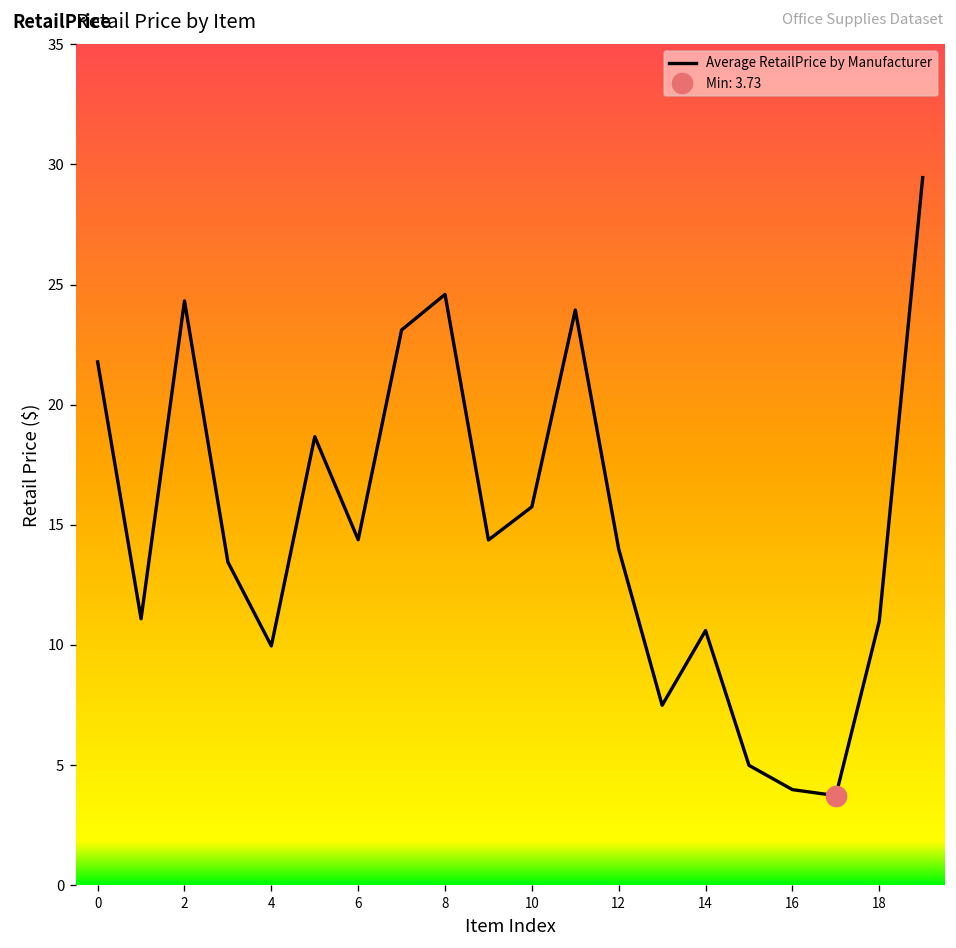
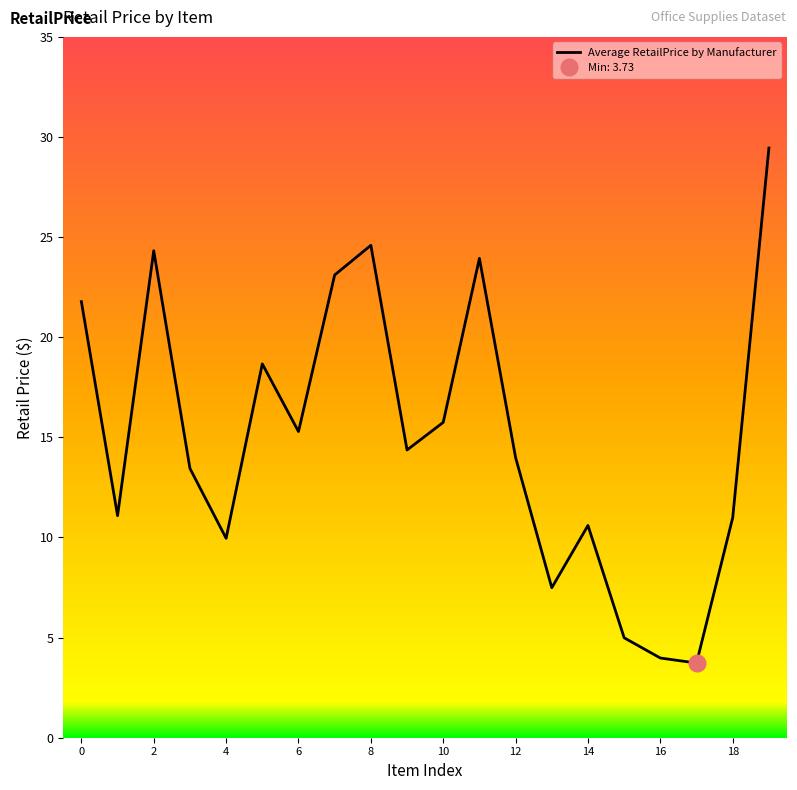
  {
    "Average RetailPrice by Manufacturer": {
      "0": 21.8,
      "2": 24.3,
      "4": 10.0,
-     "6": 14.4,
+     "6": 15.3,
      "8": 24.6,
      "10": 15.8,
      "12": 14.0,
      "14": 10.6,
      "16": 4.0,
      "18": 11.0
    }
  }
